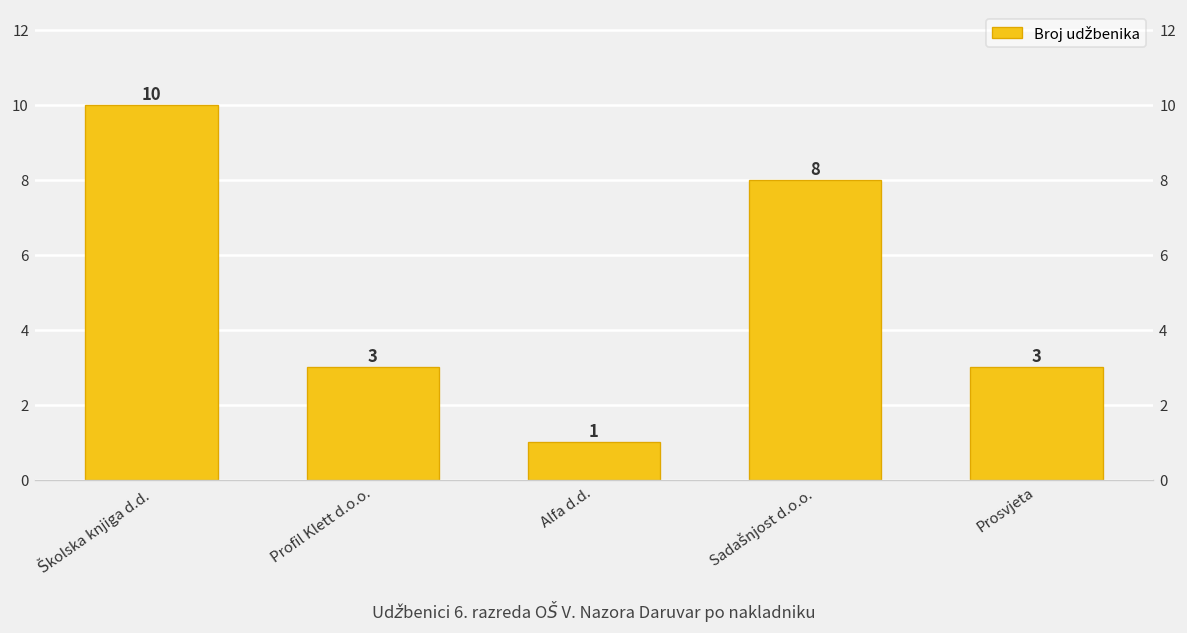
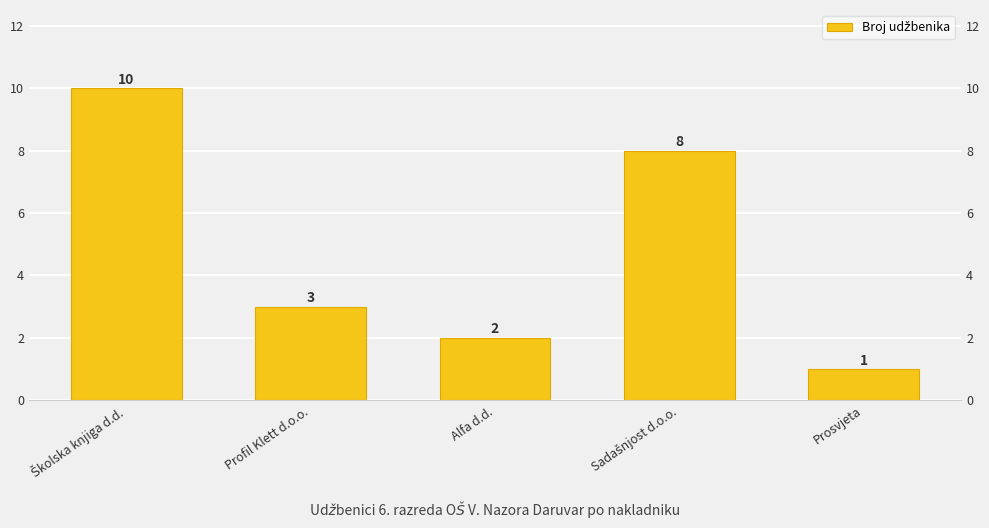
  {
    "Školska knjiga d.d.": 10,
    "Profil Klett d.o.o.": 3,
-   "Alfa d.d.": 1,
+   "Alfa d.d.": 2,
    "Sadašnjost d.o.o.": 8,
-   "Prosvjeta": 3
+   "Prosvjeta": 1
  }
